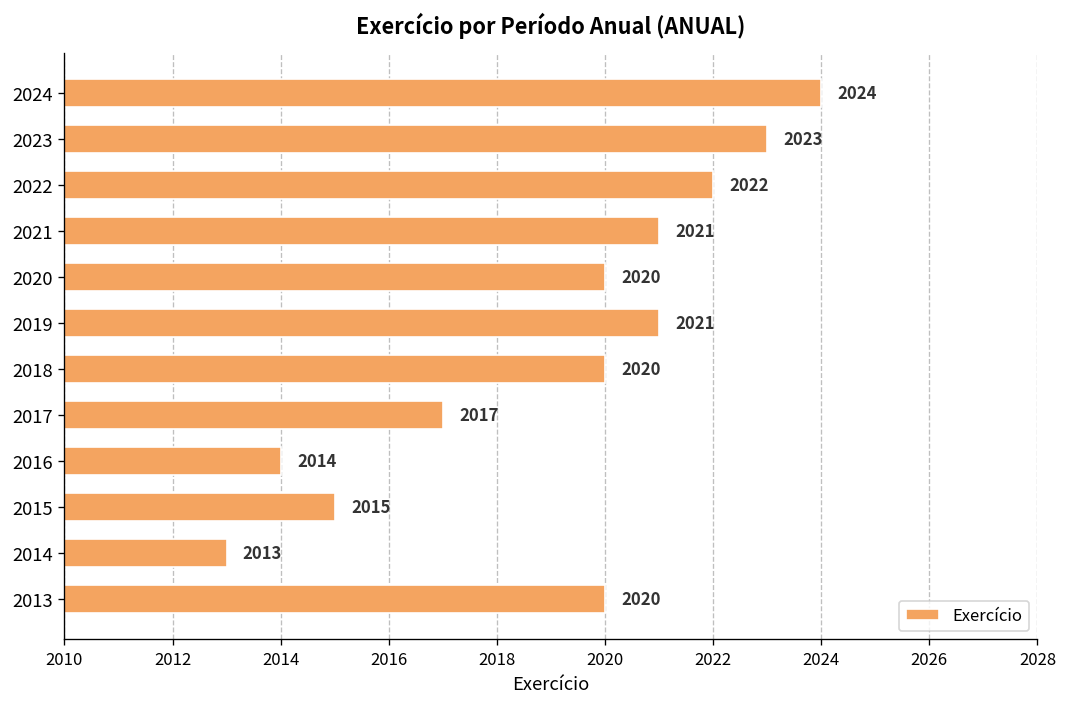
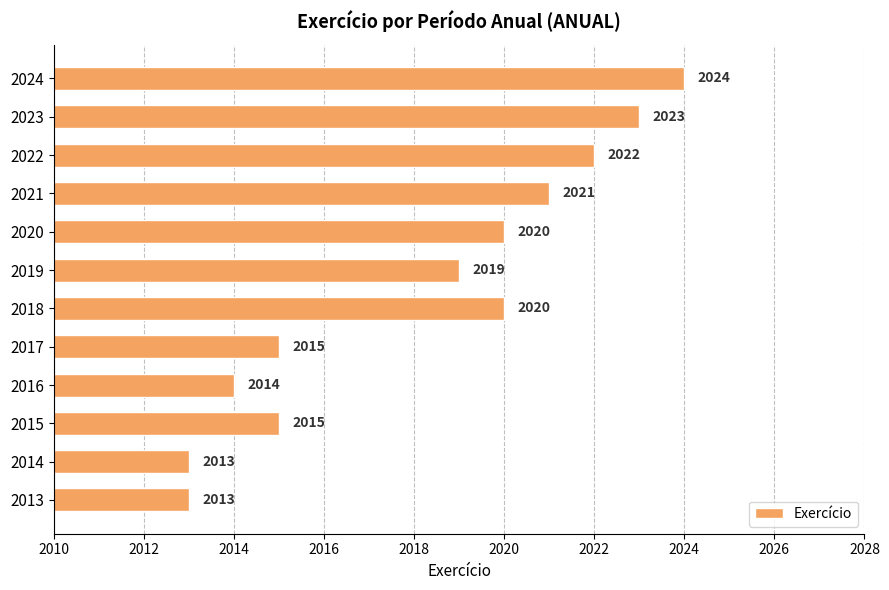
  {
    "2024": 2024,
    "2023": 2023,
    "2022": 2022,
    "2021": 2021,
    "2020": 2020,
-   "2019": 2021,
+   "2019": 2019,
    "2018": 2020,
-   "2017": 2017,
+   "2017": 2015,
    "2016": 2014,
    "2015": 2015,
    "2014": 2013,
-   "2013": 2020
+   "2013": 2013
  }
